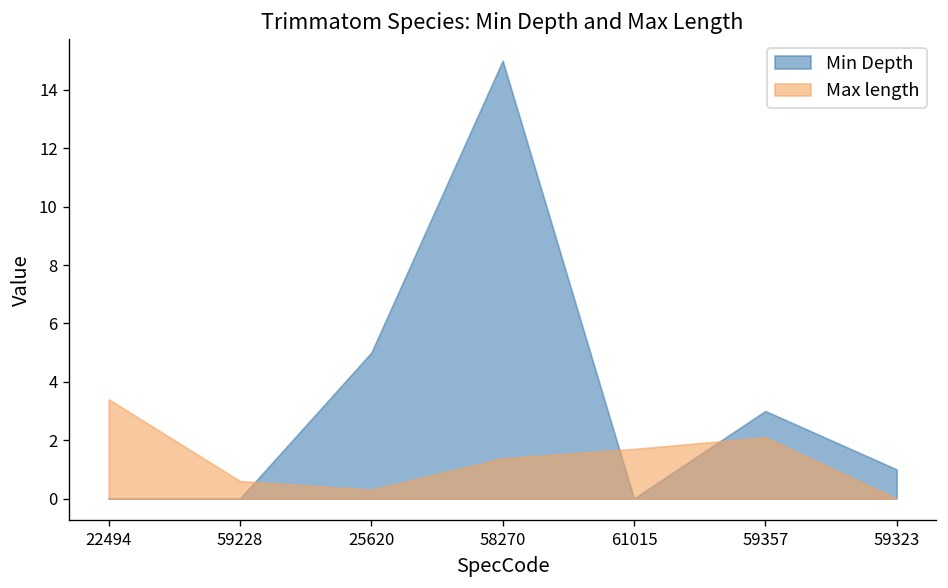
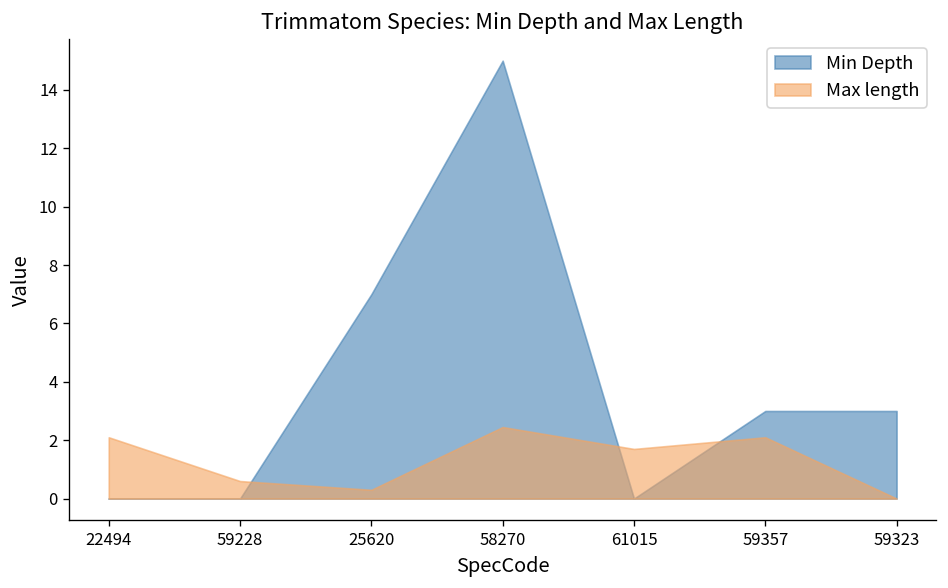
  {
    "Min Depth": {
      "22494": 0,
      "59228": 0,
-     "25620": 5,
+     "25620": 7,
      "58270": 15,
      "61015": 0,
      "59357": 3,
-     "59323": 1
+     "59323": 3
    },
    "Max length": {
-     "22494": 3.4,
+     "22494": 2.1,
      "59228": 0.6,
      "25620": 0.3,
-     "58270": 1.4,
+     "58270": 2.5,
      "61015": 1.7,
      "59357": 2.1,
      "59323": 0.0
    }
  }
